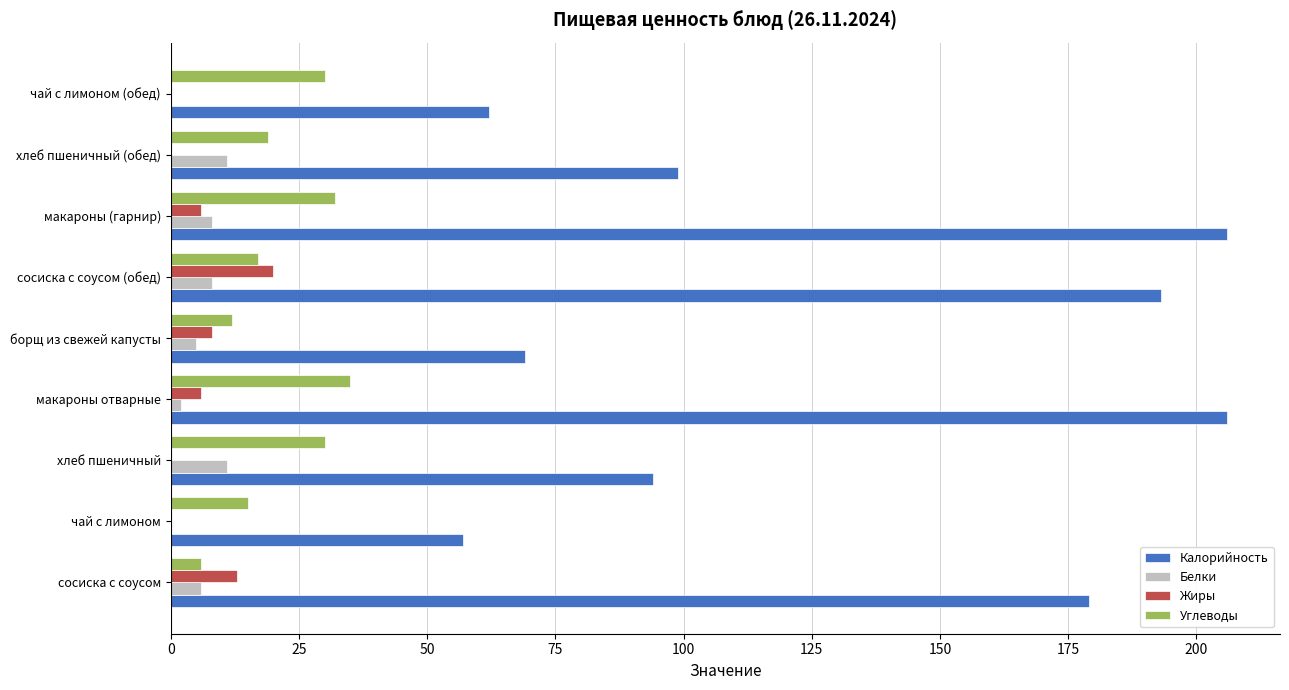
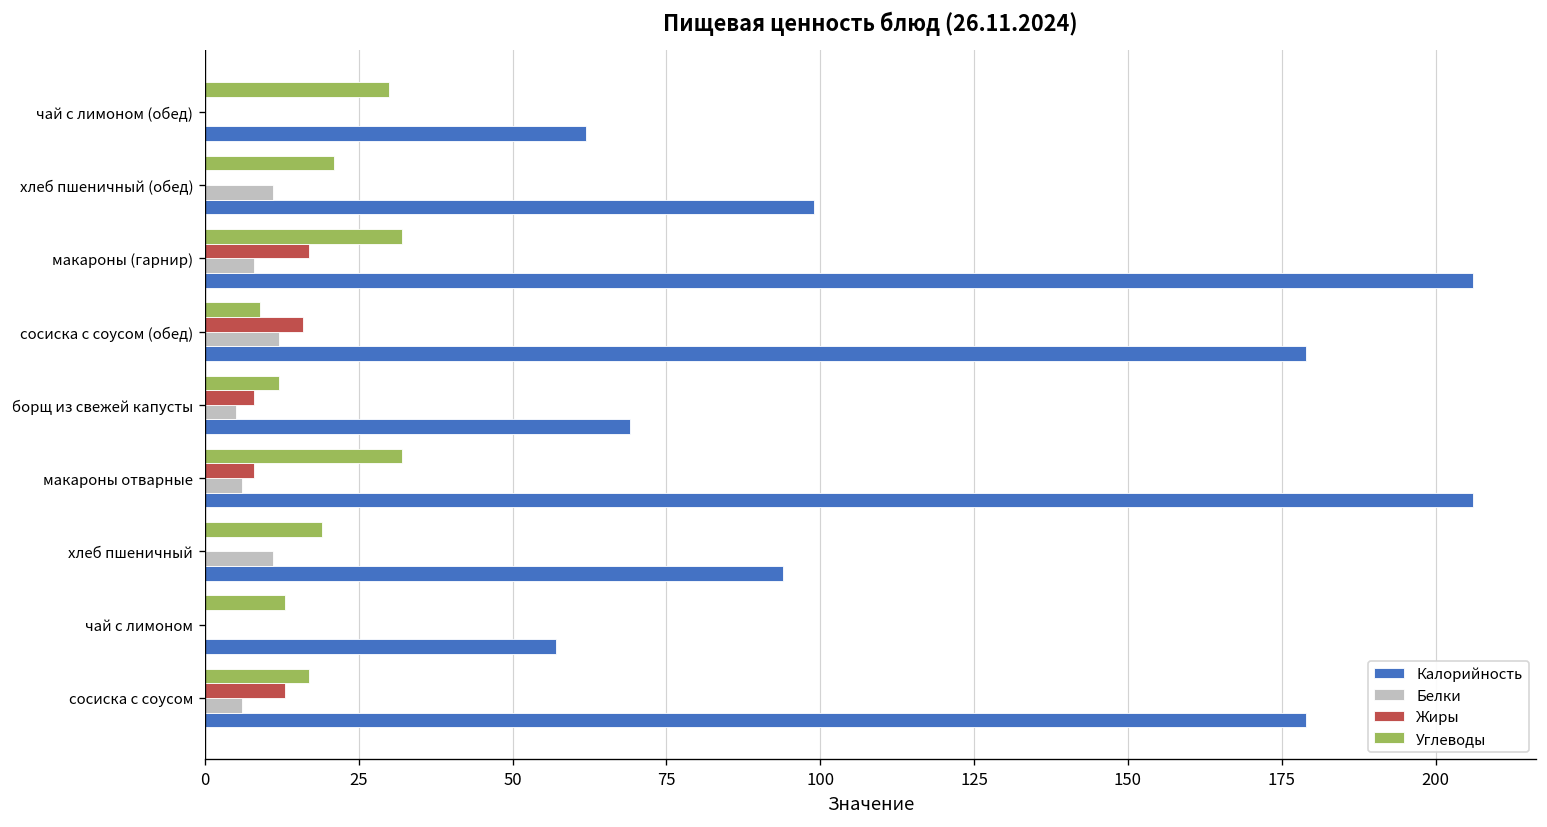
  {
    "Калорийность": {
      "чай с лимоном (обед)": 62,
      "хлеб пшеничный (обед)": 99,
      "макароны (гарнир)": 206,
-     "сосиска с соусом (обед)": 193,
+     "сосиска с соусом (обед)": 179,
      "борщ из свежей капусты": 69,
      "макароны отварные": 206,
      "хлеб пшеничный": 94,
      "чай с лимоном": 57,
      "сосиска с соусом": 179
    },
    "Белки": {
      "чай с лимоном (обед)": 0,
      "хлеб пшеничный (обед)": 11,
      "макароны (гарнир)": 8,
-     "сосиска с соусом (обед)": 8,
+     "сосиска с соусом (обед)": 12,
      "борщ из свежей капусты": 5,
-     "макароны отварные": 2,
+     "макароны отварные": 6,
      "хлеб пшеничный": 11,
      "чай с лимоном": 0,
      "сосиска с соусом": 6
    },
    "Жиры": {
      "чай с лимоном (обед)": 0,
      "хлеб пшеничный (обед)": 0,
-     "макароны (гарнир)": 6,
-     "сосиска с соусом (обед)": 20,
+     "макароны (гарнир)": 17,
+     "сосиска с соусом (обед)": 16,
      "борщ из свежей капусты": 8,
-     "макароны отварные": 6,
+     "макароны отварные": 8,
      "хлеб пшеничный": 0,
      "чай с лимоном": 0,
      "сосиска с соусом": 13
    },
    "Углеводы": {
      "чай с лимоном (обед)": 30,
-     "хлеб пшеничный (обед)": 19,
+     "хлеб пшеничный (обед)": 21,
      "макароны (гарнир)": 32,
-     "сосиска с соусом (обед)": 17,
+     "сосиска с соусом (обед)": 9,
      "борщ из свежей капусты": 12,
-     "макароны отварные": 35,
-     "хлеб пшеничный": 30,
-     "чай с лимоном": 15,
-     "сосиска с соусом": 6
+     "макароны отварные": 32,
+     "хлеб пшеничный": 19,
+     "чай с лимоном": 13,
+     "сосиска с соусом": 17
    }
  }
